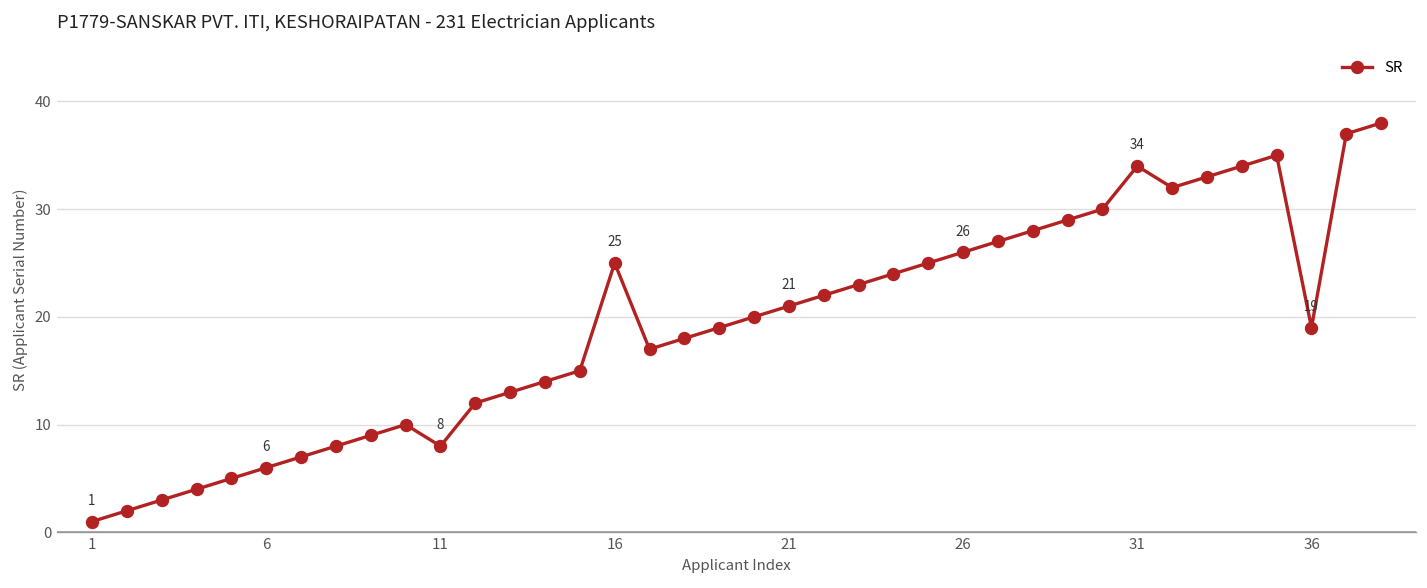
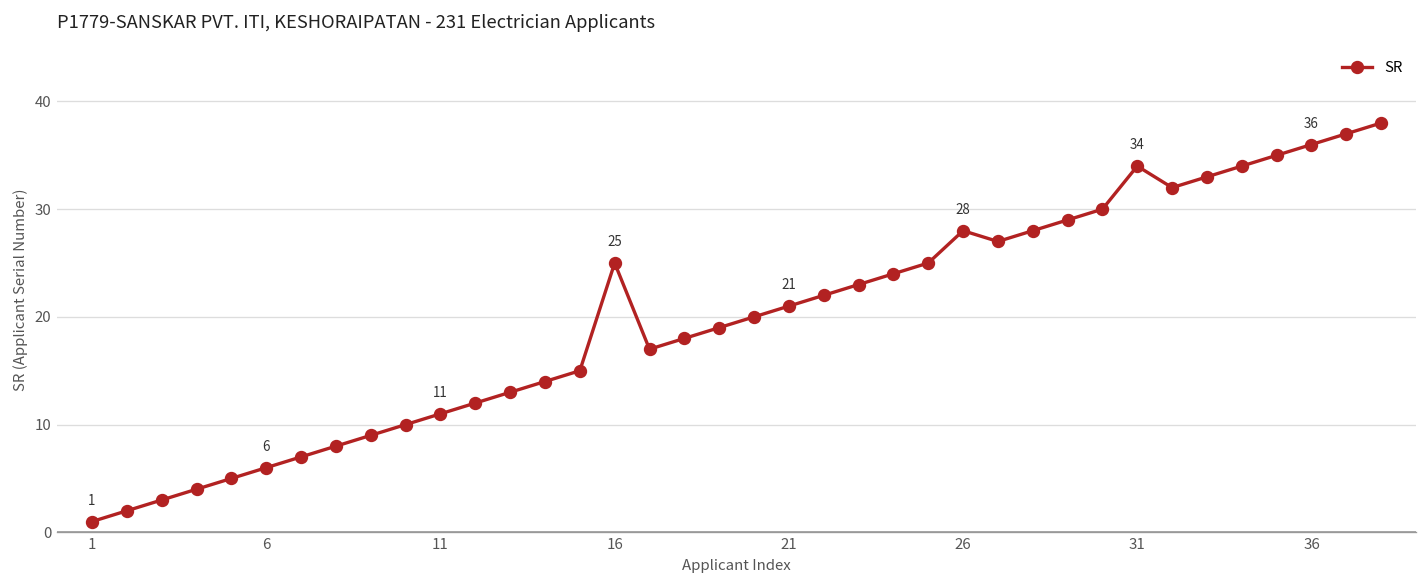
  {
    "1": 1,
    "6": 6,
-   "11": 8,
+   "11": 11,
    "16": 25,
    "21": 21,
-   "26": 26,
+   "26": 28,
    "31": 34,
-   "36": 19
+   "36": 36
  }
